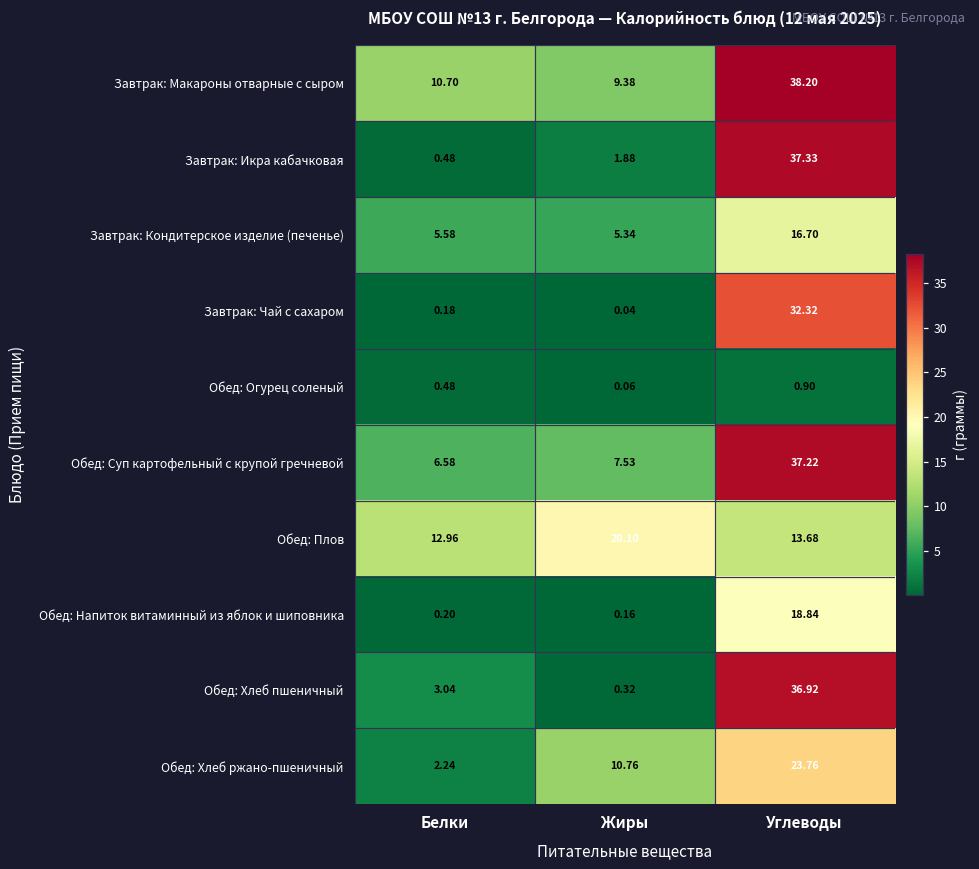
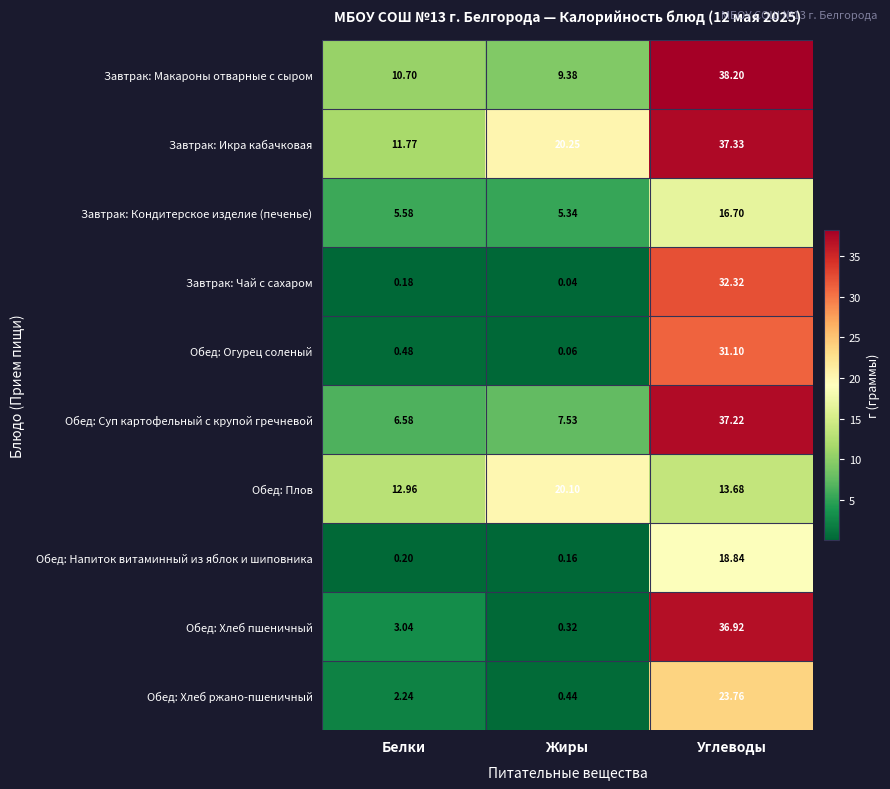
  {
    "Завтрак: Макароны отварные с сыром": {
      "Белки": 10.70,
      "Жиры": 9.38,
      "Углеводы": 38.20
    },
    "Завтрак: Икра кабачковая": {
-     "Белки": 0.48,
-     "Жиры": 1.88,
+     "Белки": 11.77,
+     "Жиры": 20.25,
      "Углеводы": 37.33
    },
    "Завтрак: Кондитерское изделие (печенье)": {
      "Белки": 5.58,
      "Жиры": 5.34,
      "Углеводы": 16.70
    },
    "Завтрак: Чай с сахаром": {
      "Белки": 0.18,
      "Жиры": 0.04,
      "Углеводы": 32.32
    },
    "Обед: Огурец соленый": {
      "Белки": 0.48,
      "Жиры": 0.06,
-     "Углеводы": 0.90
+     "Углеводы": 31.10
    },
    "Обед: Суп картофельный с крупой гречневой": {
      "Белки": 6.58,
      "Жиры": 7.53,
      "Углеводы": 37.22
    },
    "Обед: Плов": {
      "Белки": 12.96,
      "Жиры": 20.10,
      "Углеводы": 13.68
    },
    "Обед: Напиток витаминный из яблок и шиповника": {
      "Белки": 0.20,
      "Жиры": 0.16,
      "Углеводы": 18.84
    },
    "Обед: Хлеб пшеничный": {
      "Белки": 3.04,
      "Жиры": 0.32,
      "Углеводы": 36.92
    },
    "Обед: Хлеб ржано-пшеничный": {
      "Белки": 2.24,
-     "Жиры": 10.76,
+     "Жиры": 0.44,
      "Углеводы": 23.76
    }
  }
